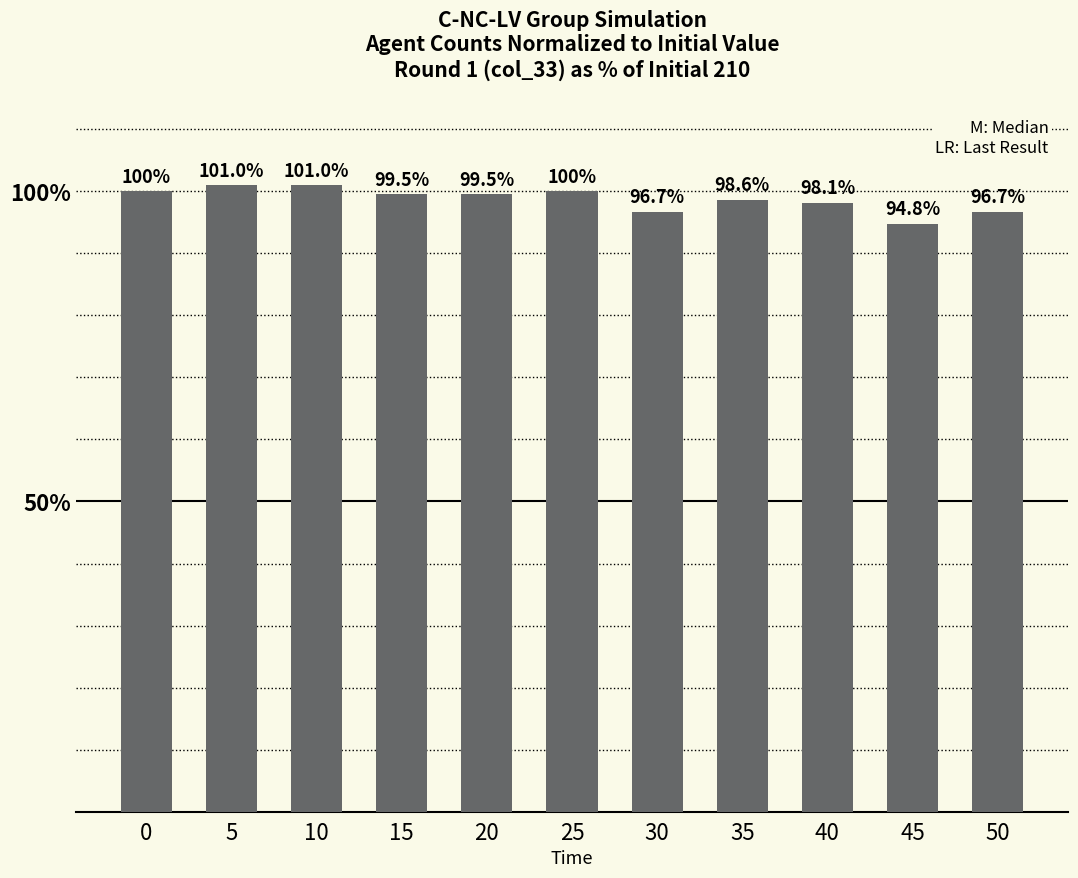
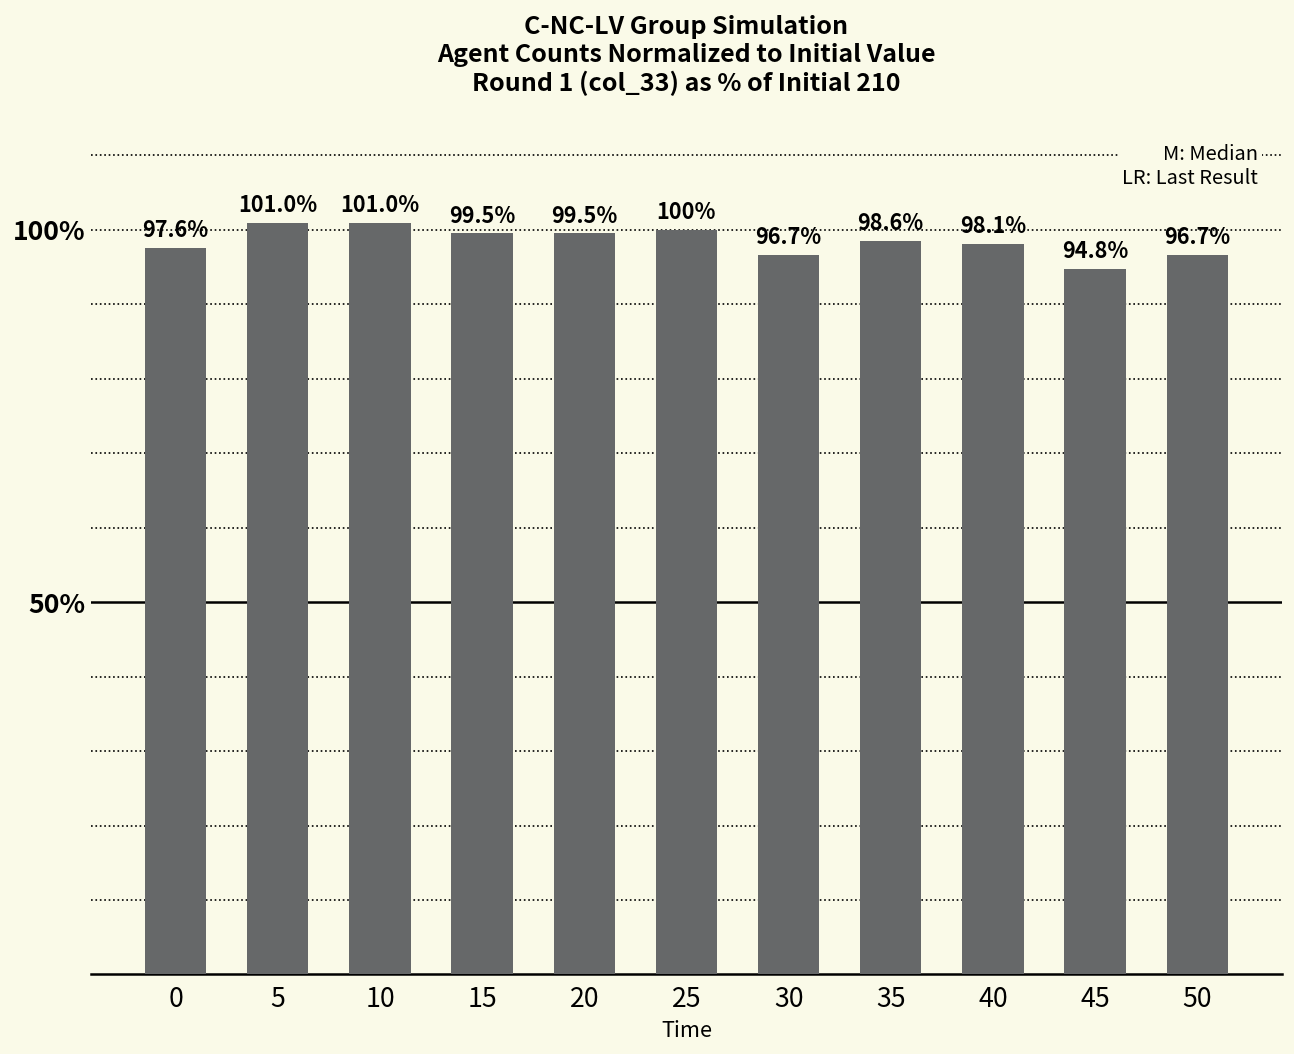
  {
-   "0": "100%",
+   "0": "97.6%",
    "5": "101.0%",
    "10": "101.0%",
    "15": "99.5%",
    "20": "99.5%",
    "25": "100%",
    "30": "96.7%",
    "35": "98.6%",
    "40": "98.1%",
    "45": "94.8%",
    "50": "96.7%"
  }
